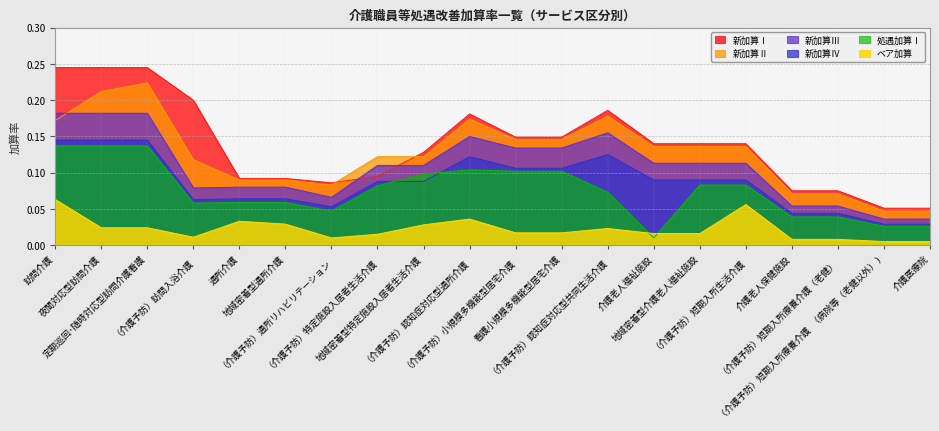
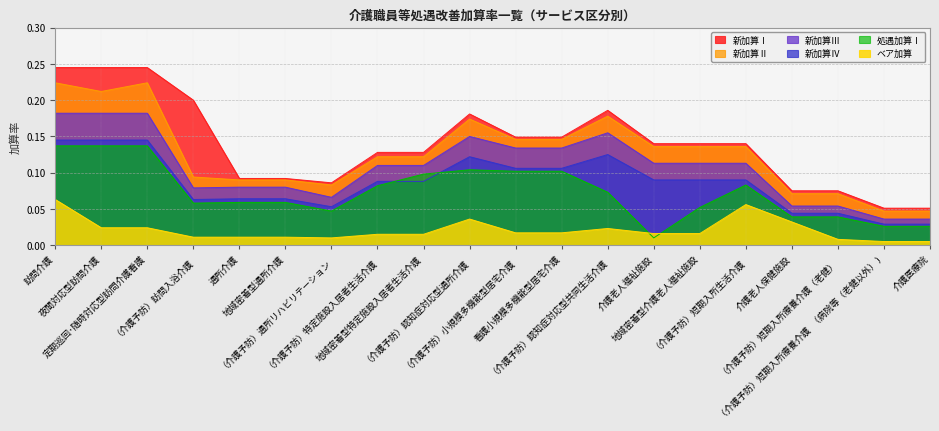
  {
    "新加算Ⅰ": {
      "訪問介護": 0.25,
      "夜間対応型訪問介護": 0.25,
      "定期巡回･随時対応型訪問介護看護": 0.25,
      "（介護予防）訪問入浴介護": 0.20,
-     "（介護予防）特定施設入居者生活介護": 0.10,
+     "（介護予防）特定施設入居者生活介護": 0.13,
      "地域密着型特定施設入居者生活介護": 0.13,
      "（介護予防）認知症対応型通所介護": 0.18,
      "（介護予防）認知症対応型共同生活介護": 0.19,
      "介護老人福祉施設": 0.14,
      "地域密着型介護老人福祉施設": 0.14,
      "（介護予防）短期入所生活介護": 0.14,
      "介護老人保健施設": 0.08,
      "（介護予防）短期入所療養介護（老健）": 0.08,
      "（介護予防）短期入所療養介護 （病院等（老健以外）)": 0.05,
      "介護医療院": 0.05
    },
    "新加算Ⅱ": {
-     "訪問介護": 0.17,
+     "訪問介護": 0.22,
      "夜間対応型訪問介護": 0.21,
      "定期巡回･随時対応型訪問介護看護": 0.22,
-     "（介護予防）訪問入浴介護": 0.12,
+     "（介護予防）訪問入浴介護": 0.09,
      "（介護予防）特定施設入居者生活介護": 0.12,
      "地域密着型特定施設入居者生活介護": 0.12,
      "（介護予防）認知症対応型通所介護": 0.17,
      "（介護予防）認知症対応型共同生活介護": 0.18,
      "介護老人福祉施設": 0.14,
      "地域密着型介護老人福祉施設": 0.14,
      "（介護予防）短期入所生活介護": 0.14,
      "介護老人保健施設": 0.07,
      "（介護予防）短期入所療養介護（老健）": 0.07,
      "（介護予防）短期入所療養介護 （病院等（老健以外）)": 0.05,
      "介護医療院": 0.05
    },
    "処遇加算Ⅰ": {
      "訪問介護": 0.14,
      "夜間対応型訪問介護": 0.14,
      "定期巡回･随時対応型訪問介護看護": 0.14,
      "（介護予防）訪問入浴介護": 0.06,
      "通所介護": 0.06,
      "地域密着型通所介護": 0.06,
      "（介護予防）通所リハビリテーション": 0.05,
      "（介護予防）特定施設入居者生活介護": 0.08,
      "地域密着型特定施設入居者生活介護": 0.10,
      "（介護予防）認知症対応型通所介護": 0.10,
      "（介護予防）小規模多機能型居宅介護": 0.10,
      "看護小規模多機能型居宅介護": 0.10,
      "（介護予防）認知症対応型共同生活介護": 0.07,
      "介護老人福祉施設": 0.01,
-     "地域密着型介護老人福祉施設": 0.08,
+     "地域密着型介護老人福祉施設": 0.05,
      "（介護予防）短期入所生活介護": 0.08,
      "介護老人保健施設": 0.04,
      "（介護予防）短期入所療養介護（老健）": 0.04
    },
    "ベア加算": {
      "訪問介護": 0.06,
      "夜間対応型訪問介護": 0.02,
      "定期巡回･随時対応型訪問介護看護": 0.02,
      "（介護予防）訪問入浴介護": 0.01,
-     "通所介護": 0.03,
-     "地域密着型通所介護": 0.03,
+     "通所介護": 0.01,
+     "地域密着型通所介護": 0.01,
      "（介護予防）通所リハビリテーション": 0.01,
      "（介護予防）特定施設入居者生活介護": 0.02,
-     "地域密着型特定施設入居者生活介護": 0.03,
+     "地域密着型特定施設入居者生活介護": 0.02,
      "（介護予防）認知症対応型通所介護": 0.04,
      "（介護予防）小規模多機能型居宅介護": 0.02,
      "看護小規模多機能型居宅介護": 0.02,
      "（介護予防）認知症対応型共同生活介護": 0.02,
      "介護老人福祉施設": 0.02,
      "地域密着型介護老人福祉施設": 0.02,
      "（介護予防）短期入所生活介護": 0.06,
-     "介護老人保健施設": 0.01,
+     "介護老人保健施設": 0.03,
      "（介護予防）短期入所療養介護（老健）": 0.01,
      "（介護予防）短期入所療養介護 （病院等（老健以外）)": 0.01,
      "介護医療院": 0.01
    }
  }
